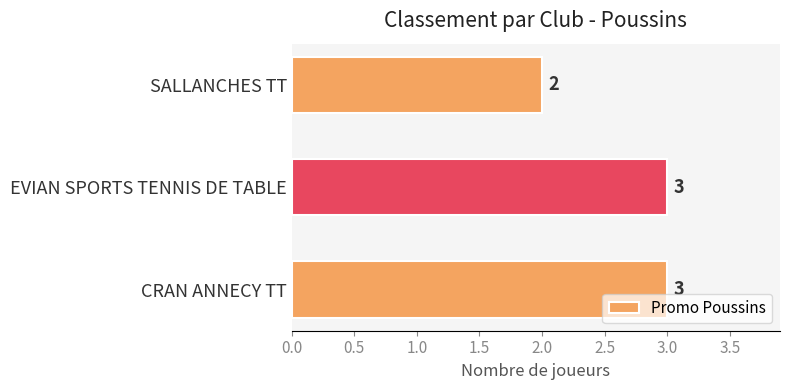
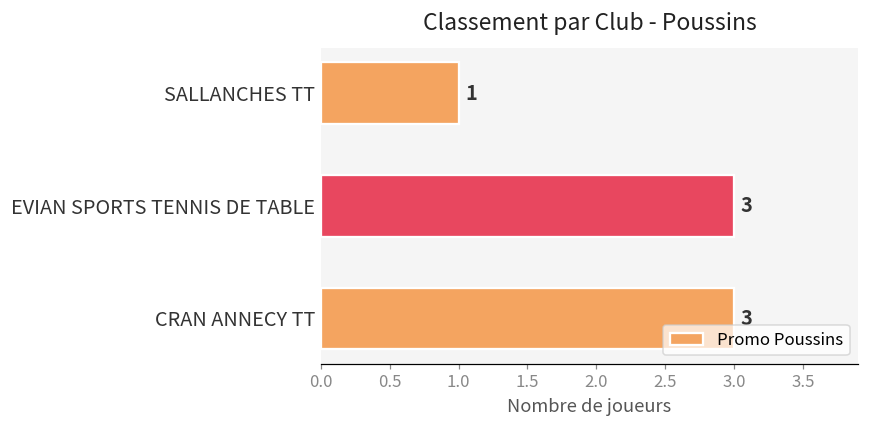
  {
-   "SALLANCHES TT": 2,
+   "SALLANCHES TT": 1,
    "EVIAN SPORTS TENNIS DE TABLE": 3
  }
